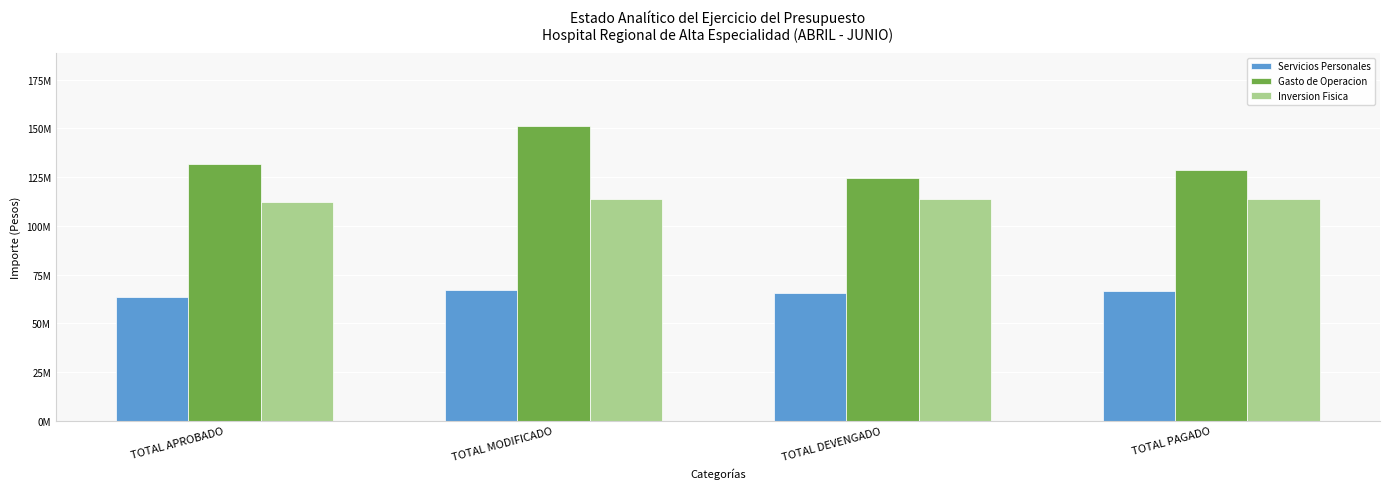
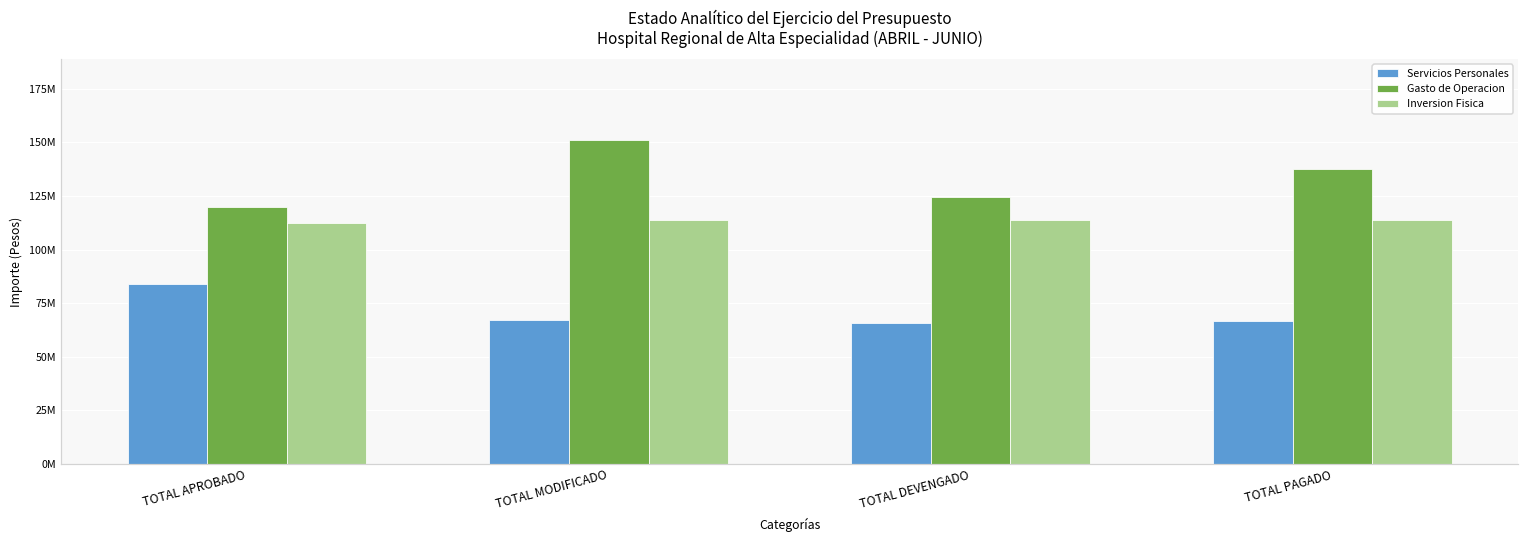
  {
    "Servicios Personales": {
-     "TOTAL APROBADO": 63000000,
+     "TOTAL APROBADO": 84000000,
      "TOTAL MODIFICADO": 67000000,
      "TOTAL DEVENGADO": 66000000,
      "TOTAL PAGADO": 67000000
    },
    "Gasto de Operacion": {
-     "TOTAL APROBADO": 132000000,
+     "TOTAL APROBADO": 120000000,
      "TOTAL MODIFICADO": 151000000,
      "TOTAL DEVENGADO": 124000000,
-     "TOTAL PAGADO": 129000000
+     "TOTAL PAGADO": 138000000
    },
    "Inversion Fisica": {
      "TOTAL APROBADO": 113000000,
      "TOTAL MODIFICADO": 114000000,
      "TOTAL DEVENGADO": 114000000,
      "TOTAL PAGADO": 114000000
    }
  }
